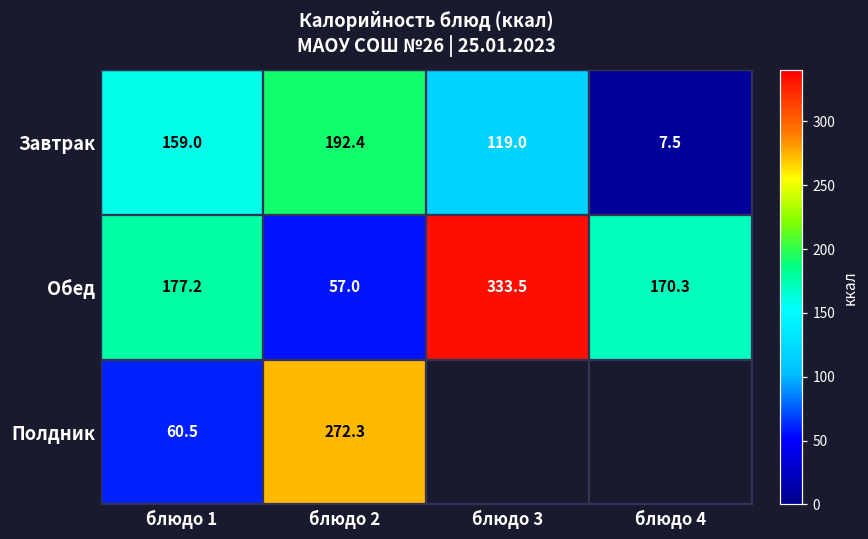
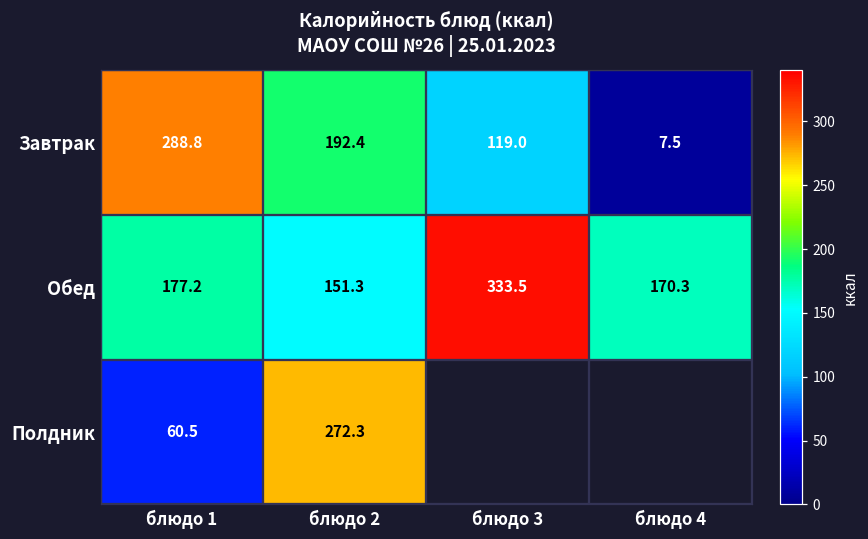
  {
    "Завтрак": {
-     "блюдо 1": 159.0,
+     "блюдо 1": 288.8,
      "блюдо 2": 192.4,
      "блюдо 3": 119.0,
      "блюдо 4": 7.5
    },
    "Обед": {
      "блюдо 1": 177.2,
-     "блюдо 2": 57.0,
+     "блюдо 2": 151.3,
      "блюдо 3": 333.5,
      "блюдо 4": 170.3
    },
    "Полдник": {
      "блюдо 1": 60.5,
      "блюдо 2": 272.3
    }
  }
